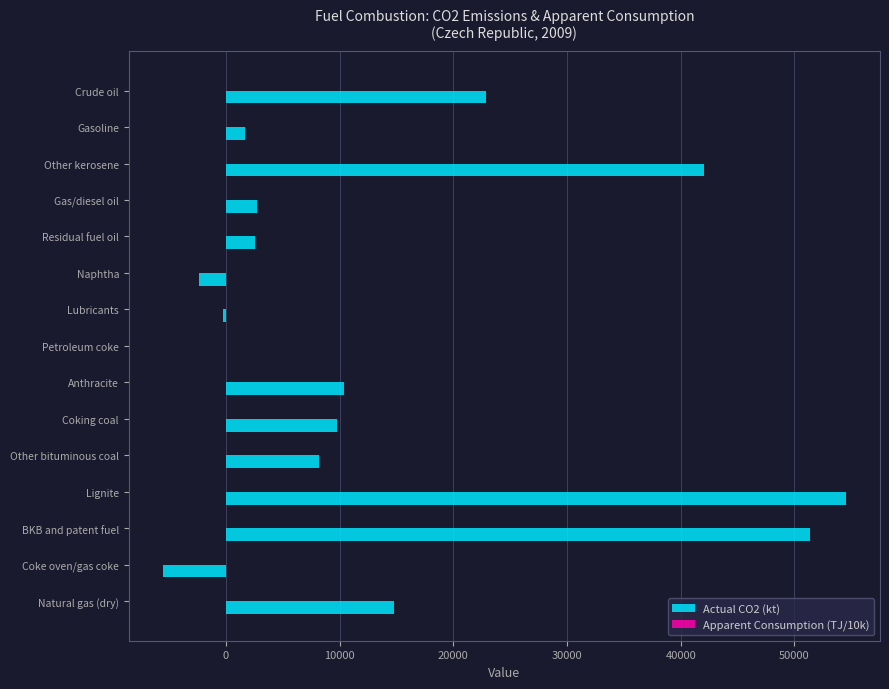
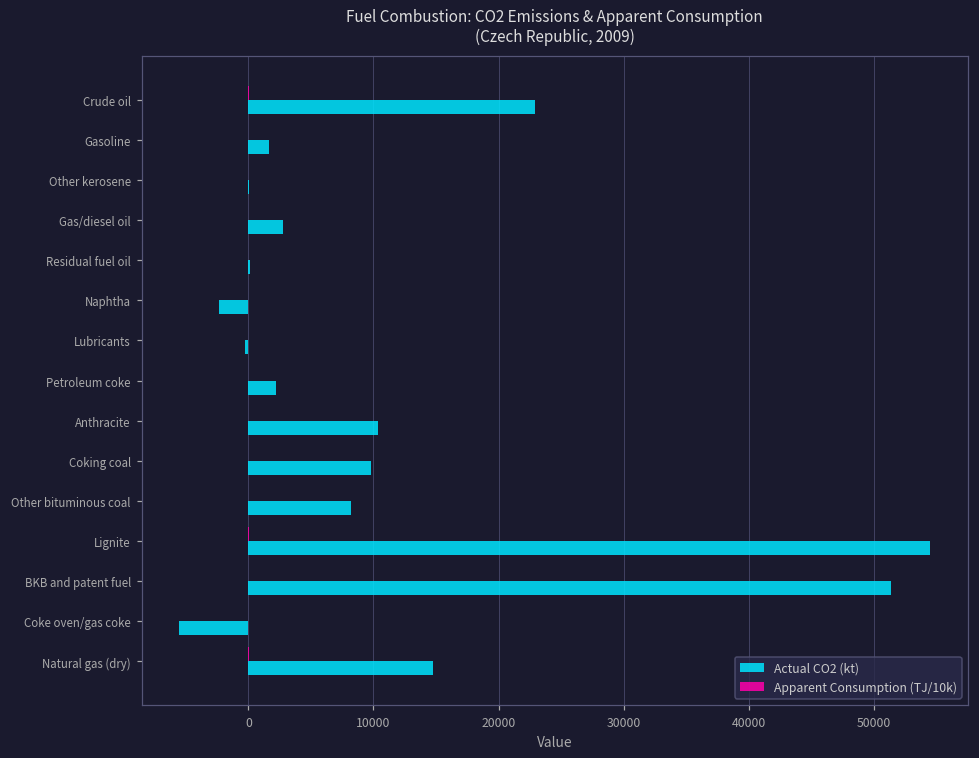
  {
    "Actual CO2 (kt)": {
      "Crude oil": 22900,
      "Gasoline": 1700,
-     "Other kerosene": 42000,
+     "Other kerosene": 0,
      "Gas/diesel oil": 2800,
-     "Residual fuel oil": 2600,
+     "Residual fuel oil": 100,
      "Naphtha": -2400,
      "Lubricants": -300,
-     "Petroleum coke": 0,
+     "Petroleum coke": 2200,
      "Anthracite": 10400,
      "Coking coal": 9800,
      "Other bituminous coal": 8200,
      "Lignite": 54500,
      "BKB and patent fuel": 51300,
      "Coke oven/gas coke": -5500,
      "Natural gas (dry)": 14800
    }
  }
